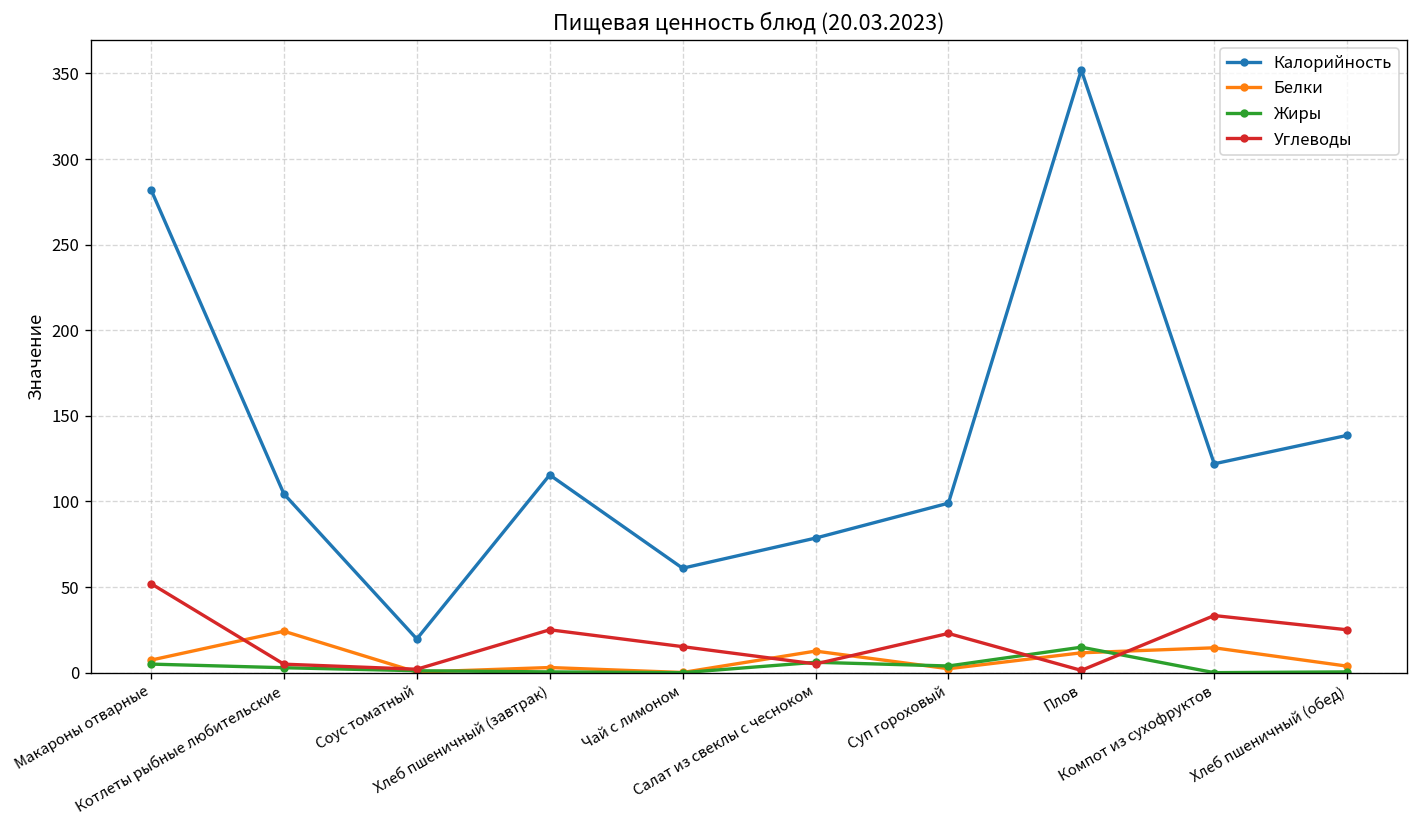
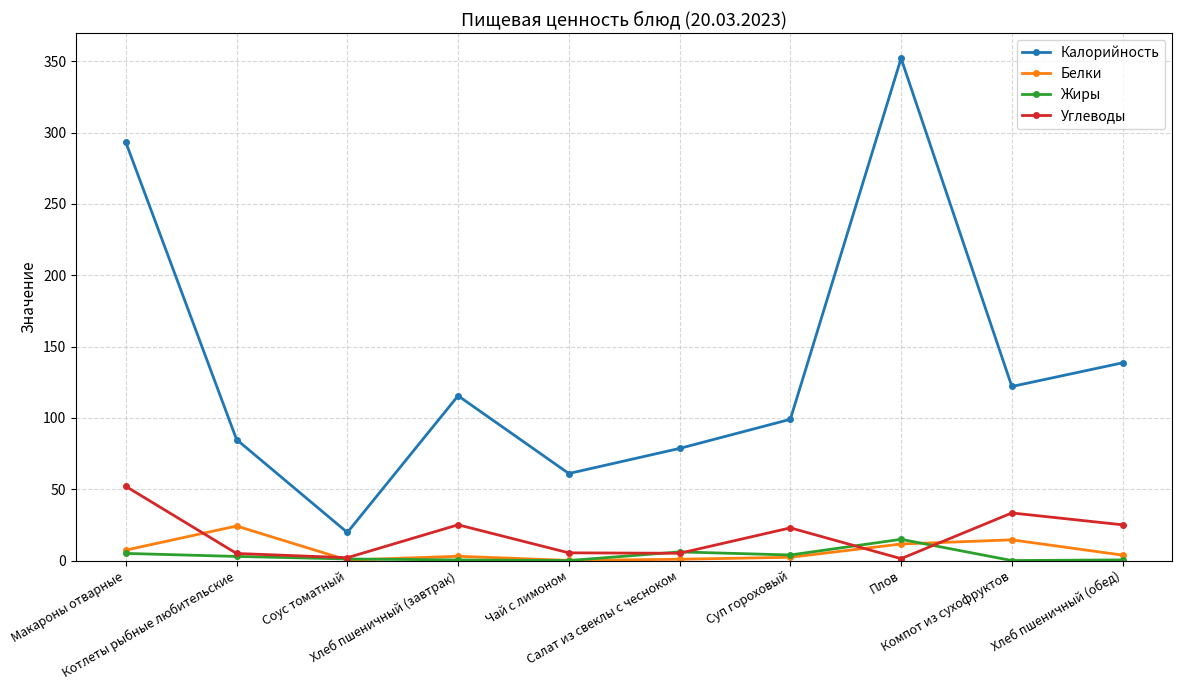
  {
    "Калорийность": {
-     "Макароны отварные": 282,
-     "Котлеты рыбные любительские": 104,
+     "Макароны отварные": 293,
+     "Котлеты рыбные любительские": 85,
      "Соус томатный": 20,
      "Хлеб пшеничный (завтрак)": 116,
      "Чай с лимоном": 61,
      "Салат из свеклы с чесноком": 79,
      "Суп гороховый": 99,
      "Плов": 352,
      "Компот из сухофруктов": 122,
      "Хлеб пшеничный (обед)": 139
    },
    "Белки": {
      "Макароны отварные": 7,
      "Котлеты рыбные любительские": 24,
      "Хлеб пшеничный (завтрак)": 3,
-     "Салат из свеклы с чесноком": 13,
+     "Салат из свеклы с чесноком": 1,
      "Плов": 12,
      "Компот из сухофруктов": 15,
      "Хлеб пшеничный (обед)": 4
    },
    "Жиры": {
      "Макароны отварные": 5,
      "Котлеты рыбные любительские": 3,
      "Хлеб пшеничный (завтрак)": 0,
      "Плов": 15,
      "Компот из сухофруктов": 0,
      "Хлеб пшеничный (обед)": 0
    },
    "Углеводы": {
      "Макароны отварные": 52,
      "Котлеты рыбные любительские": 5,
      "Хлеб пшеничный (завтрак)": 25,
-     "Чай с лимоном": 15,
+     "Чай с лимоном": 5,
      "Суп гороховый": 23,
      "Плов": 1,
      "Компот из сухофруктов": 33,
      "Хлеб пшеничный (обед)": 25
    }
  }
